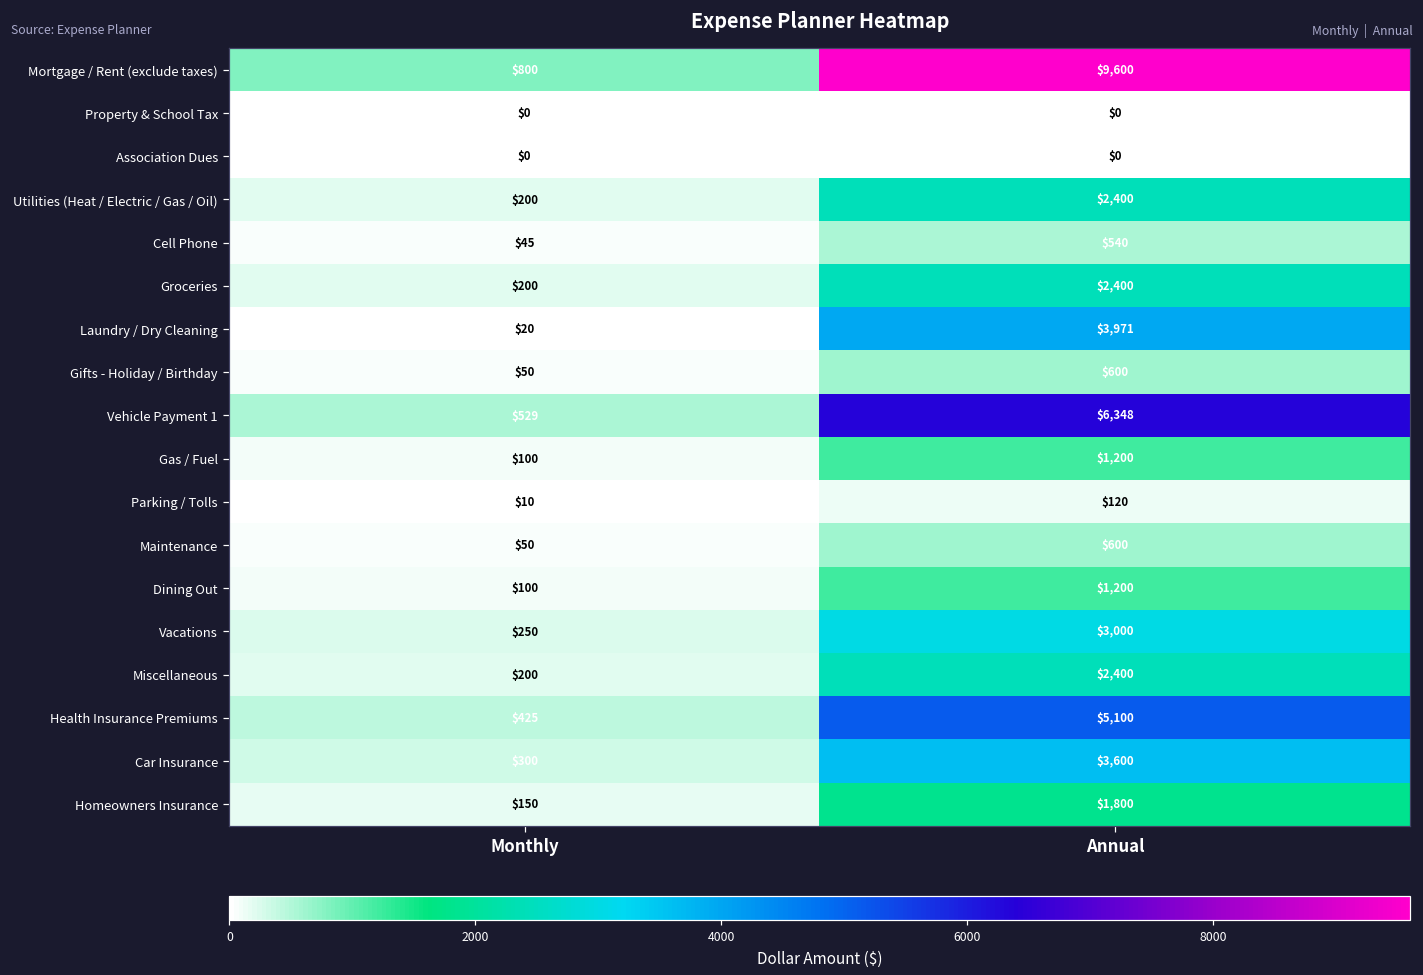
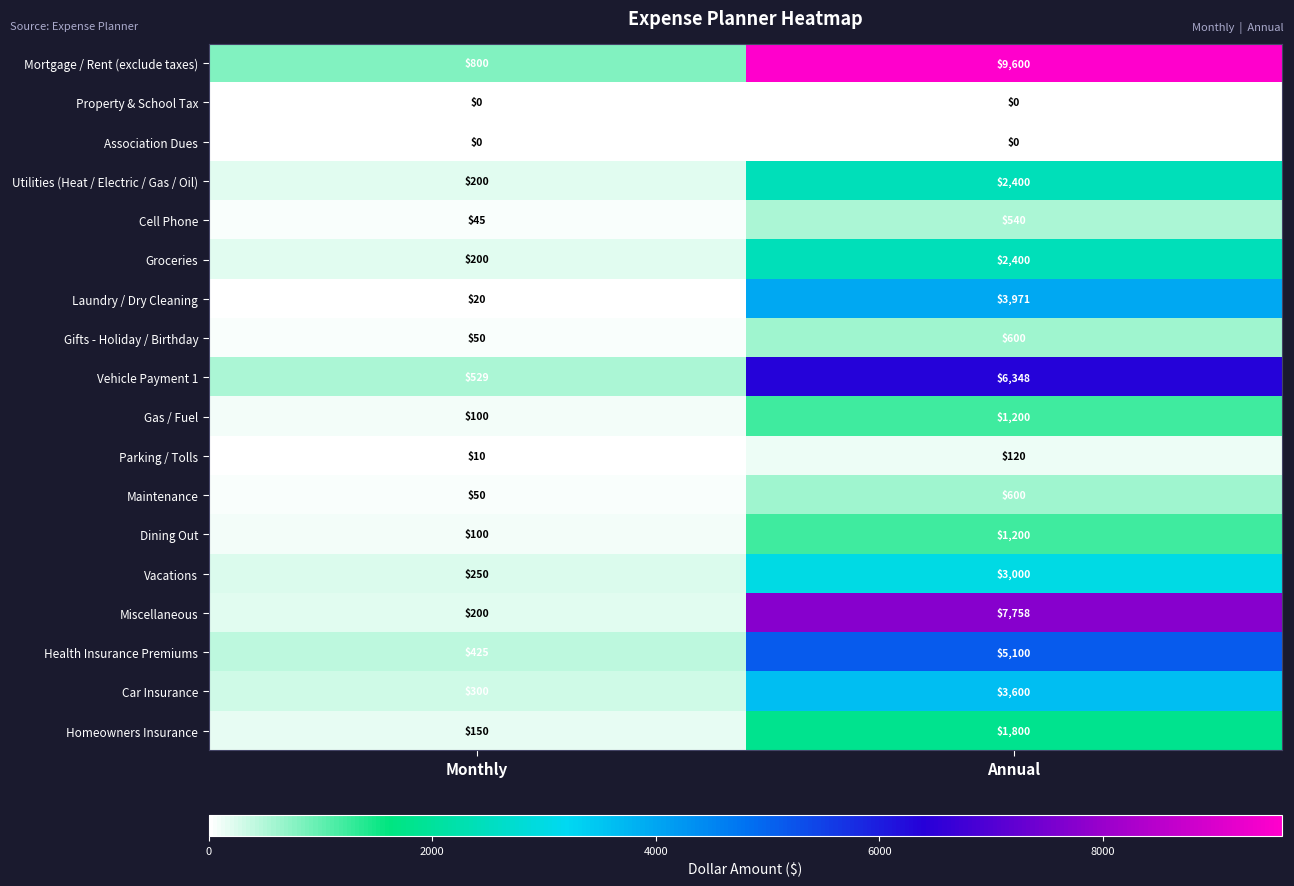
  {
    "Mortgage / Rent (exclude taxes)": {
      "Monthly": "$800",
      "Annual": "$9,600"
    },
    "Property & School Tax": {
      "Monthly": "$0",
      "Annual": "$0"
    },
    "Association Dues": {
      "Monthly": "$0",
      "Annual": "$0"
    },
    "Utilities (Heat / Electric / Gas / Oil)": {
      "Monthly": "$200",
      "Annual": "$2,400"
    },
    "Cell Phone": {
      "Monthly": "$45",
      "Annual": "$540"
    },
    "Groceries": {
      "Monthly": "$200",
      "Annual": "$2,400"
    },
    "Laundry / Dry Cleaning": {
      "Monthly": "$20",
      "Annual": "$3,971"
    },
    "Gifts - Holiday / Birthday": {
      "Monthly": "$50",
      "Annual": "$600"
    },
    "Vehicle Payment 1": {
      "Monthly": "$529",
      "Annual": "$6,348"
    },
    "Gas / Fuel": {
      "Monthly": "$100",
      "Annual": "$1,200"
    },
    "Parking / Tolls": {
      "Monthly": "$10",
      "Annual": "$120"
    },
    "Maintenance": {
      "Monthly": "$50",
      "Annual": "$600"
    },
    "Dining Out": {
      "Monthly": "$100",
      "Annual": "$1,200"
    },
    "Vacations": {
      "Monthly": "$250",
      "Annual": "$3,000"
    },
    "Miscellaneous": {
      "Monthly": "$200",
-     "Annual": "$2,400"
+     "Annual": "$7,758"
    },
    "Health Insurance Premiums": {
      "Monthly": "$425",
      "Annual": "$5,100"
    },
    "Car Insurance": {
      "Monthly": "$300",
      "Annual": "$3,600"
    },
    "Homeowners Insurance": {
      "Monthly": "$150",
      "Annual": "$1,800"
    }
  }
